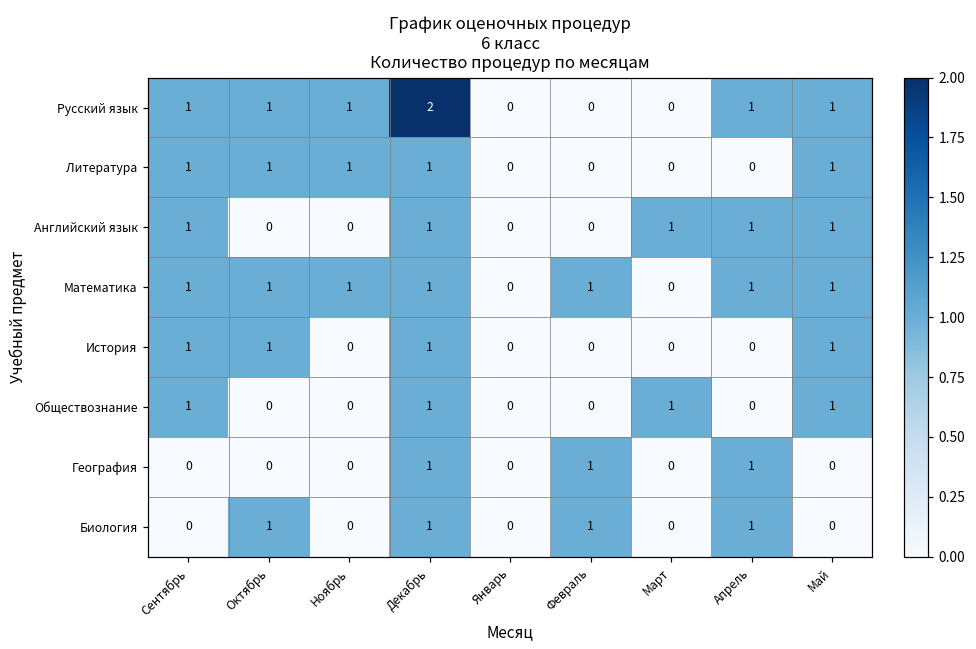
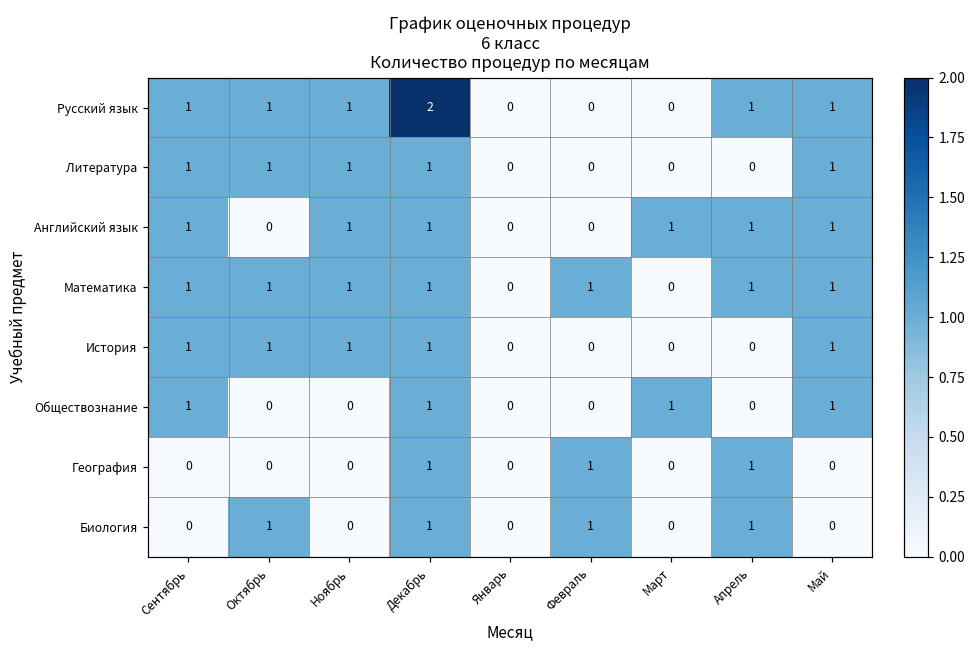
  {
    "Русский язык": {
      "Сентябрь": 1,
      "Октябрь": 1,
      "Ноябрь": 1,
      "Декабрь": 2,
      "Январь": 0,
      "Февраль": 0,
      "Март": 0,
      "Апрель": 1,
      "Май": 1
    },
    "Литература": {
      "Сентябрь": 1,
      "Октябрь": 1,
      "Ноябрь": 1,
      "Декабрь": 1,
      "Январь": 0,
      "Февраль": 0,
      "Март": 0,
      "Апрель": 0,
      "Май": 1
    },
    "Английский язык": {
      "Сентябрь": 1,
      "Октябрь": 0,
-     "Ноябрь": 0,
+     "Ноябрь": 1,
      "Декабрь": 1,
      "Январь": 0,
      "Февраль": 0,
      "Март": 1,
      "Апрель": 1,
      "Май": 1
    },
    "Математика": {
      "Сентябрь": 1,
      "Октябрь": 1,
      "Ноябрь": 1,
      "Декабрь": 1,
      "Январь": 0,
      "Февраль": 1,
      "Март": 0,
      "Апрель": 1,
      "Май": 1
    },
    "История": {
      "Сентябрь": 1,
      "Октябрь": 1,
-     "Ноябрь": 0,
+     "Ноябрь": 1,
      "Декабрь": 1,
      "Январь": 0,
      "Февраль": 0,
      "Март": 0,
      "Апрель": 0,
      "Май": 1
    },
    "Обществознание": {
      "Сентябрь": 1,
      "Октябрь": 0,
      "Ноябрь": 0,
      "Декабрь": 1,
      "Январь": 0,
      "Февраль": 0,
      "Март": 1,
      "Апрель": 0,
      "Май": 1
    },
    "География": {
      "Сентябрь": 0,
      "Октябрь": 0,
      "Ноябрь": 0,
      "Декабрь": 1,
      "Январь": 0,
      "Февраль": 1,
      "Март": 0,
      "Апрель": 1,
      "Май": 0
    },
    "Биология": {
      "Сентябрь": 0,
      "Октябрь": 1,
      "Ноябрь": 0,
      "Декабрь": 1,
      "Январь": 0,
      "Февраль": 1,
      "Март": 0,
      "Апрель": 1,
      "Май": 0
    }
  }
